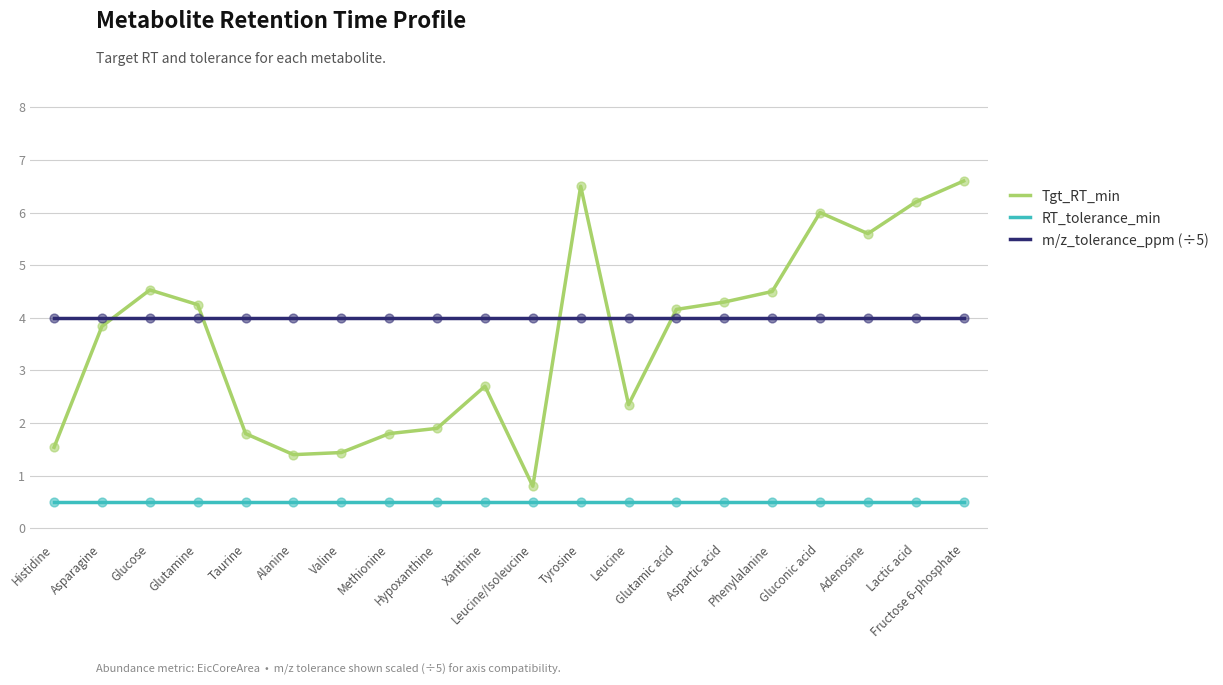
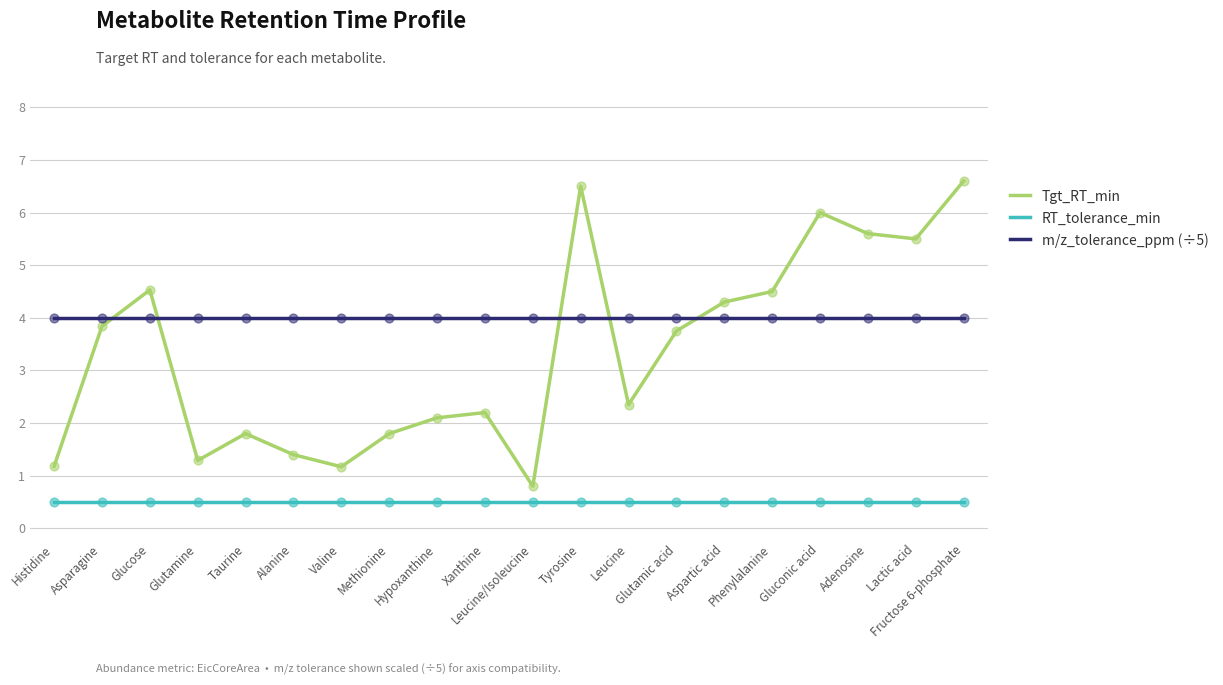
  {
    "Tgt_RT_min": {
-     "Histidine": 1.5,
+     "Histidine": 1.2,
      "Asparagine": 3.8,
      "Glucose": 4.5,
-     "Glutamine": 4.3,
+     "Glutamine": 1.3,
      "Taurine": 1.8,
      "Alanine": 1.4,
-     "Valine": 1.4,
+     "Valine": 1.2,
      "Methionine": 1.8,
-     "Hypoxanthine": 1.9,
-     "Xanthine": 2.7,
+     "Hypoxanthine": 2.1,
+     "Xanthine": 2.2,
      "Leucine/Isoleucine": 0.8,
      "Tyrosine": 6.5,
      "Leucine": 2.4,
-     "Glutamic acid": 4.2,
+     "Glutamic acid": 3.8,
      "Aspartic acid": 4.3,
      "Phenylalanine": 4.5,
      "Gluconic acid": 6.0,
      "Adenosine": 5.6,
-     "Lactic acid": 6.2,
+     "Lactic acid": 5.5,
      "Fructose 6-phosphate": 6.6
    },
    "RT_tolerance_min": {
      "Histidine": 0.5,
      "Asparagine": 0.5,
      "Glucose": 0.5,
      "Glutamine": 0.5,
      "Taurine": 0.5,
      "Alanine": 0.5,
      "Valine": 0.5,
      "Methionine": 0.5,
      "Hypoxanthine": 0.5,
      "Xanthine": 0.5,
      "Leucine/Isoleucine": 0.5,
      "Tyrosine": 0.5,
      "Leucine": 0.5,
      "Glutamic acid": 0.5,
      "Aspartic acid": 0.5,
      "Phenylalanine": 0.5,
      "Gluconic acid": 0.5,
      "Adenosine": 0.5,
      "Lactic acid": 0.5,
      "Fructose 6-phosphate": 0.5
    },
    "m/z_tolerance_ppm (÷5)": {
      "Histidine": 4.0,
      "Asparagine": 4.0,
      "Glucose": 4.0,
      "Glutamine": 4.0,
      "Taurine": 4.0,
      "Alanine": 4.0,
      "Valine": 4.0,
      "Methionine": 4.0,
      "Hypoxanthine": 4.0,
      "Xanthine": 4.0,
      "Leucine/Isoleucine": 4.0,
      "Tyrosine": 4.0,
      "Leucine": 4.0,
      "Glutamic acid": 4.0,
      "Aspartic acid": 4.0,
      "Phenylalanine": 4.0,
      "Gluconic acid": 4.0,
      "Adenosine": 4.0,
      "Lactic acid": 4.0,
      "Fructose 6-phosphate": 4.0
    }
  }
